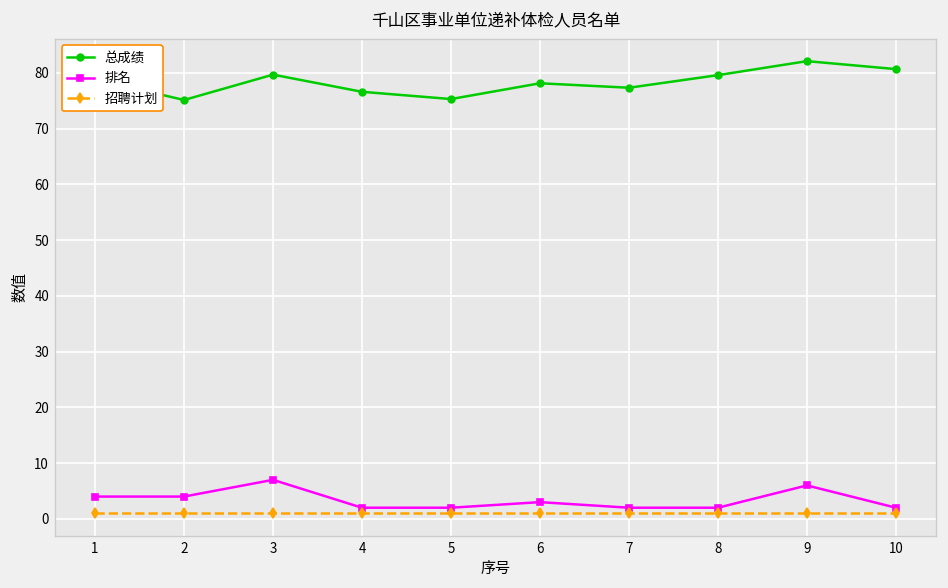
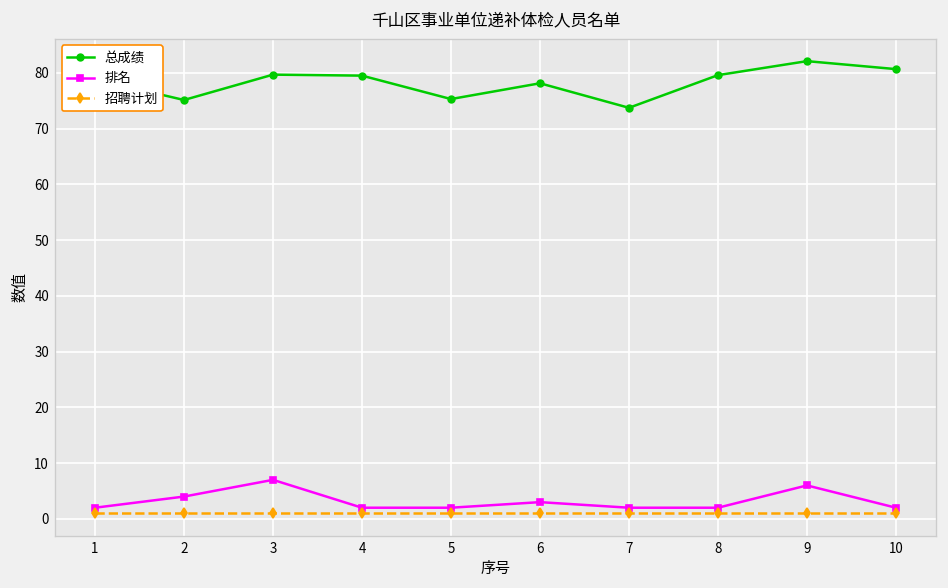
  {
    "总成绩": {
      "2": 75,
      "3": 80,
-     "4": 77,
+     "4": 80,
      "5": 75,
      "6": 78,
-     "7": 77,
+     "7": 74,
      "8": 80,
      "9": 82,
      "10": 81
    },
    "排名": {
-     "1": 4,
+     "1": 2,
      "2": 4,
      "3": 7,
      "4": 2,
      "5": 2,
      "6": 3,
      "7": 2,
      "8": 2,
      "9": 6,
      "10": 2
    },
    "招聘计划": {
      "1": 1,
      "2": 1,
      "3": 1,
      "4": 1,
      "5": 1,
      "6": 1,
      "7": 1,
      "8": 1,
      "9": 1,
      "10": 1
    }
  }
